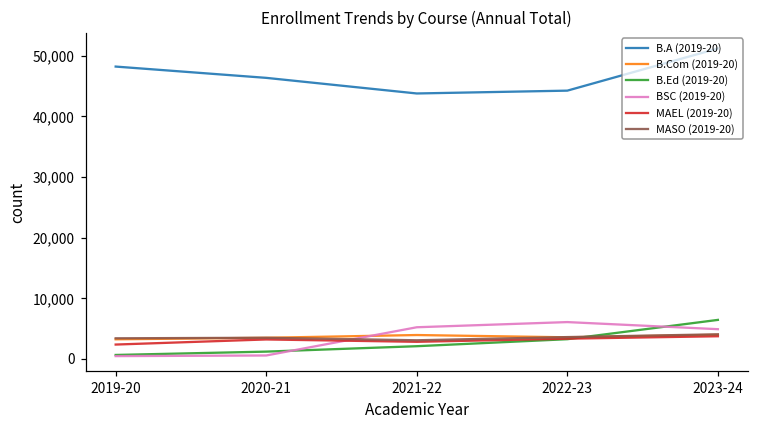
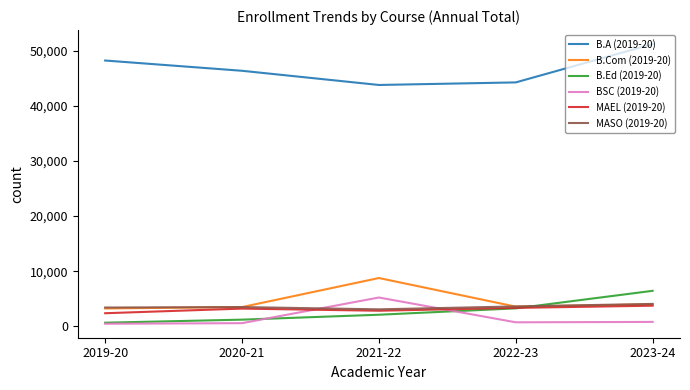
  {
    "B.A (2019-20)": {
      "2019-20": "48,000",
      "2020-21": "46,000",
      "2021-22": "44,000",
      "2022-23": "44,000"
    },
    "B.Com (2019-20)": {
-     "2021-22": "4,000"
+     "2021-22": "9,000"
    },
    "B.Ed (2019-20)": {
      "2020-21": "1,000",
      "2021-22": "2,000",
      "2023-24": "6,000"
    },
    "BSC (2019-20)": {
      "2020-21": "1,000",
      "2021-22": "5,000",
-     "2022-23": "6,000",
-     "2023-24": "5,000"
+     "2022-23": "1,000",
+     "2023-24": "1,000"
    },
    "MAEL (2019-20)": {
      "2019-20": "2,000"
    }
  }
